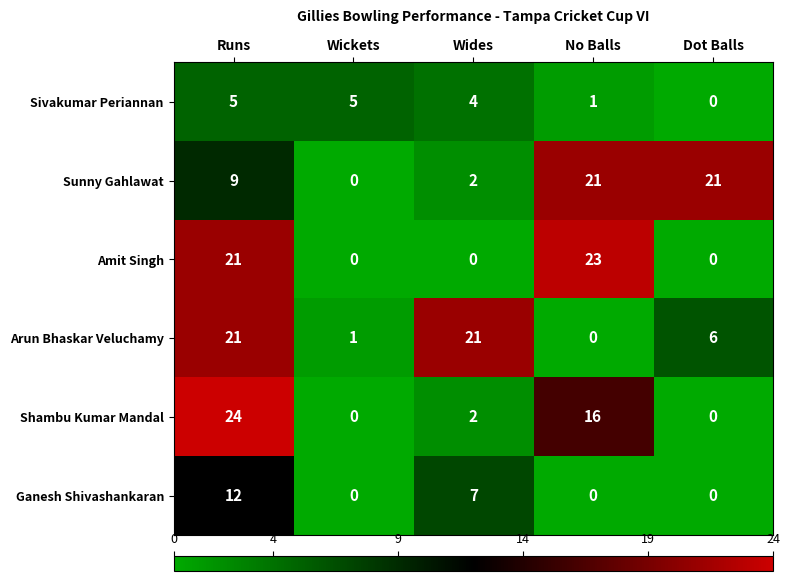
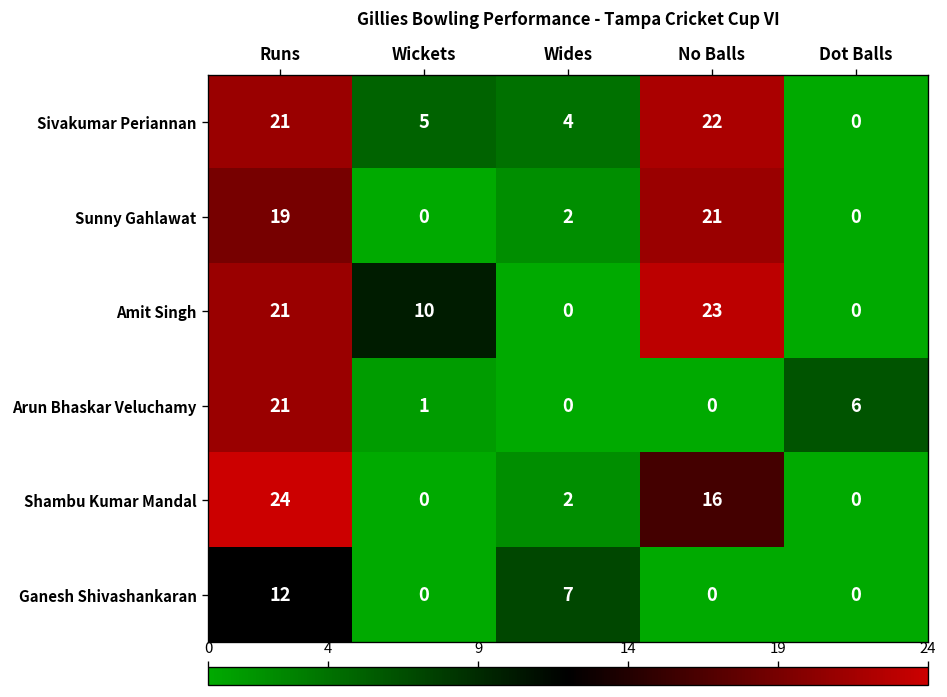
  {
    "Sivakumar Periannan": {
-     "Runs": 5,
+     "Runs": 21,
      "Wickets": 5,
      "Wides": 4,
-     "No Balls": 1,
+     "No Balls": 22,
      "Dot Balls": 0
    },
    "Sunny Gahlawat": {
-     "Runs": 9,
+     "Runs": 19,
      "Wickets": 0,
      "Wides": 2,
      "No Balls": 21,
-     "Dot Balls": 21
+     "Dot Balls": 0
    },
    "Amit Singh": {
      "Runs": 21,
-     "Wickets": 0,
+     "Wickets": 10,
      "Wides": 0,
      "No Balls": 23,
      "Dot Balls": 0
    },
    "Arun Bhaskar Veluchamy": {
      "Runs": 21,
      "Wickets": 1,
-     "Wides": 21,
+     "Wides": 0,
      "No Balls": 0,
      "Dot Balls": 6
    },
    "Shambu Kumar Mandal": {
      "Runs": 24,
      "Wickets": 0,
      "Wides": 2,
      "No Balls": 16,
      "Dot Balls": 0
    },
    "Ganesh Shivashankaran": {
      "Runs": 12,
      "Wickets": 0,
      "Wides": 7,
      "No Balls": 0,
      "Dot Balls": 0
    }
  }
